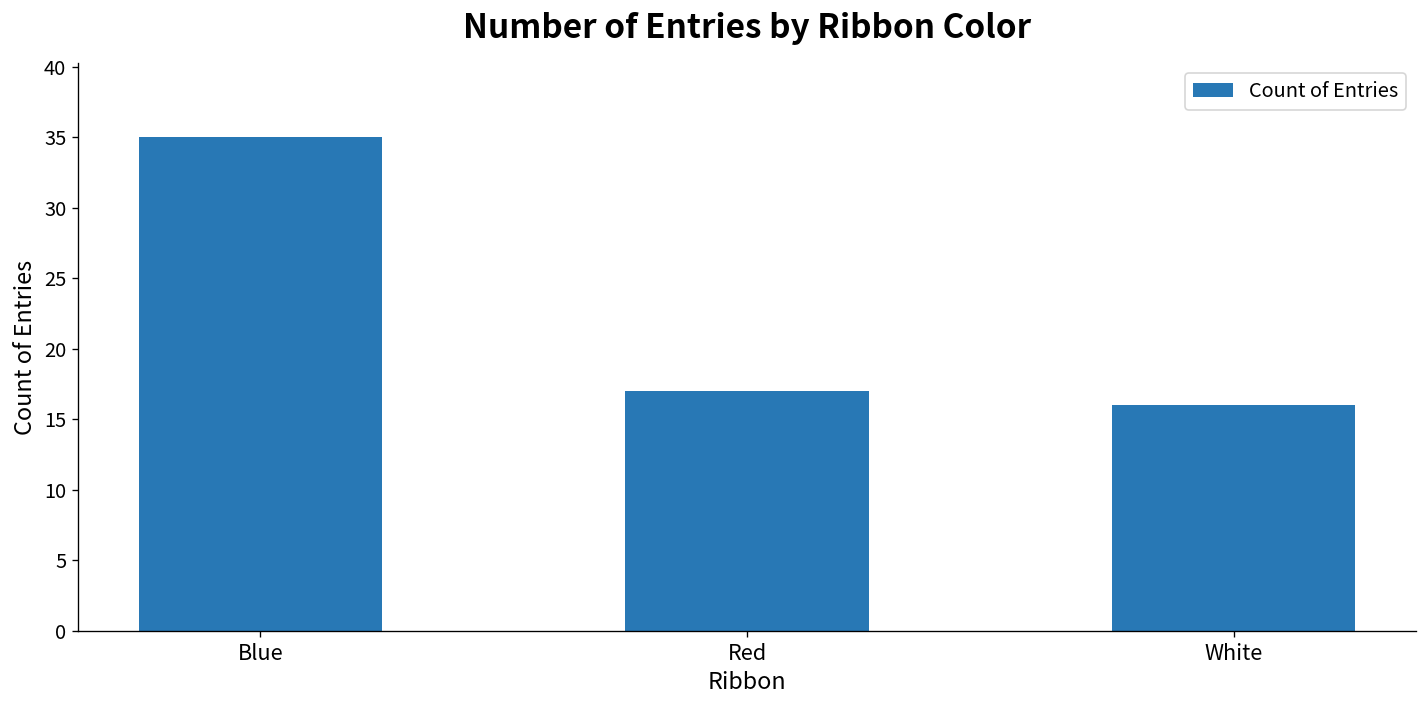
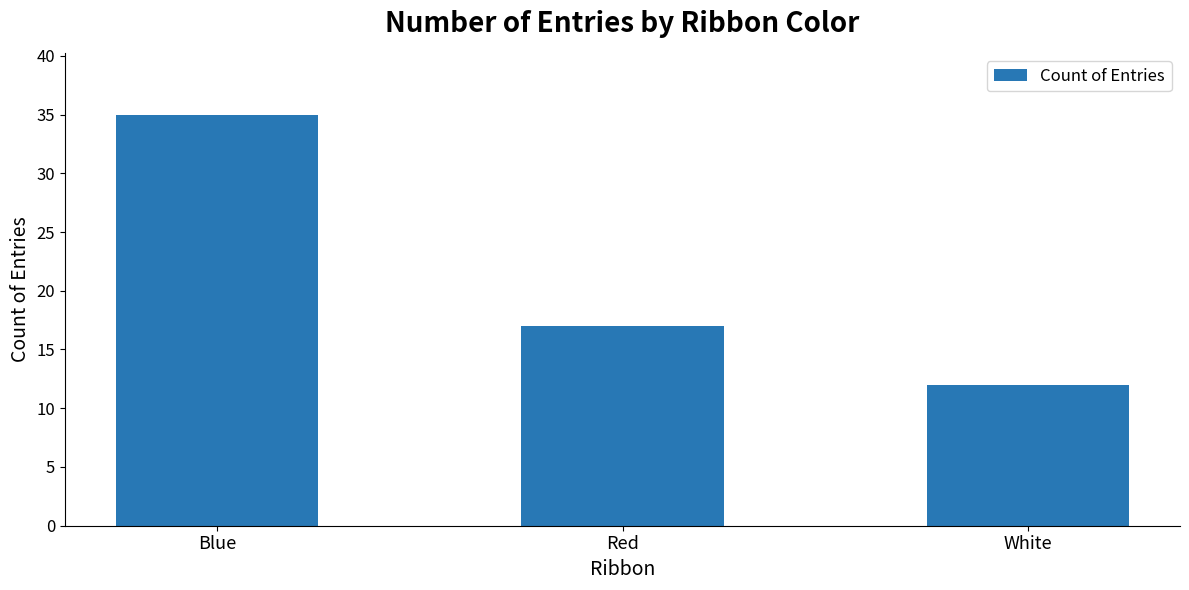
  {
    "Blue": 35,
    "Red": 17,
-   "White": 16
+   "White": 12
  }
